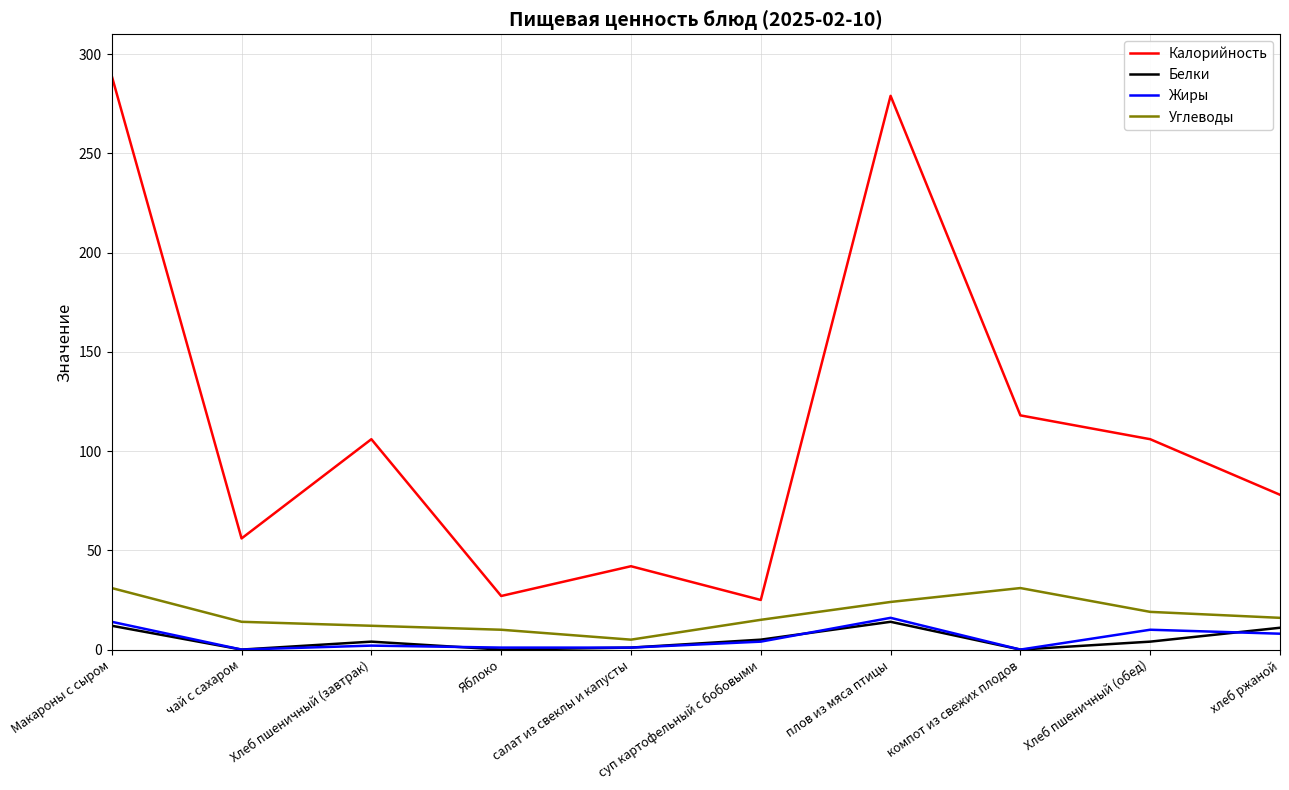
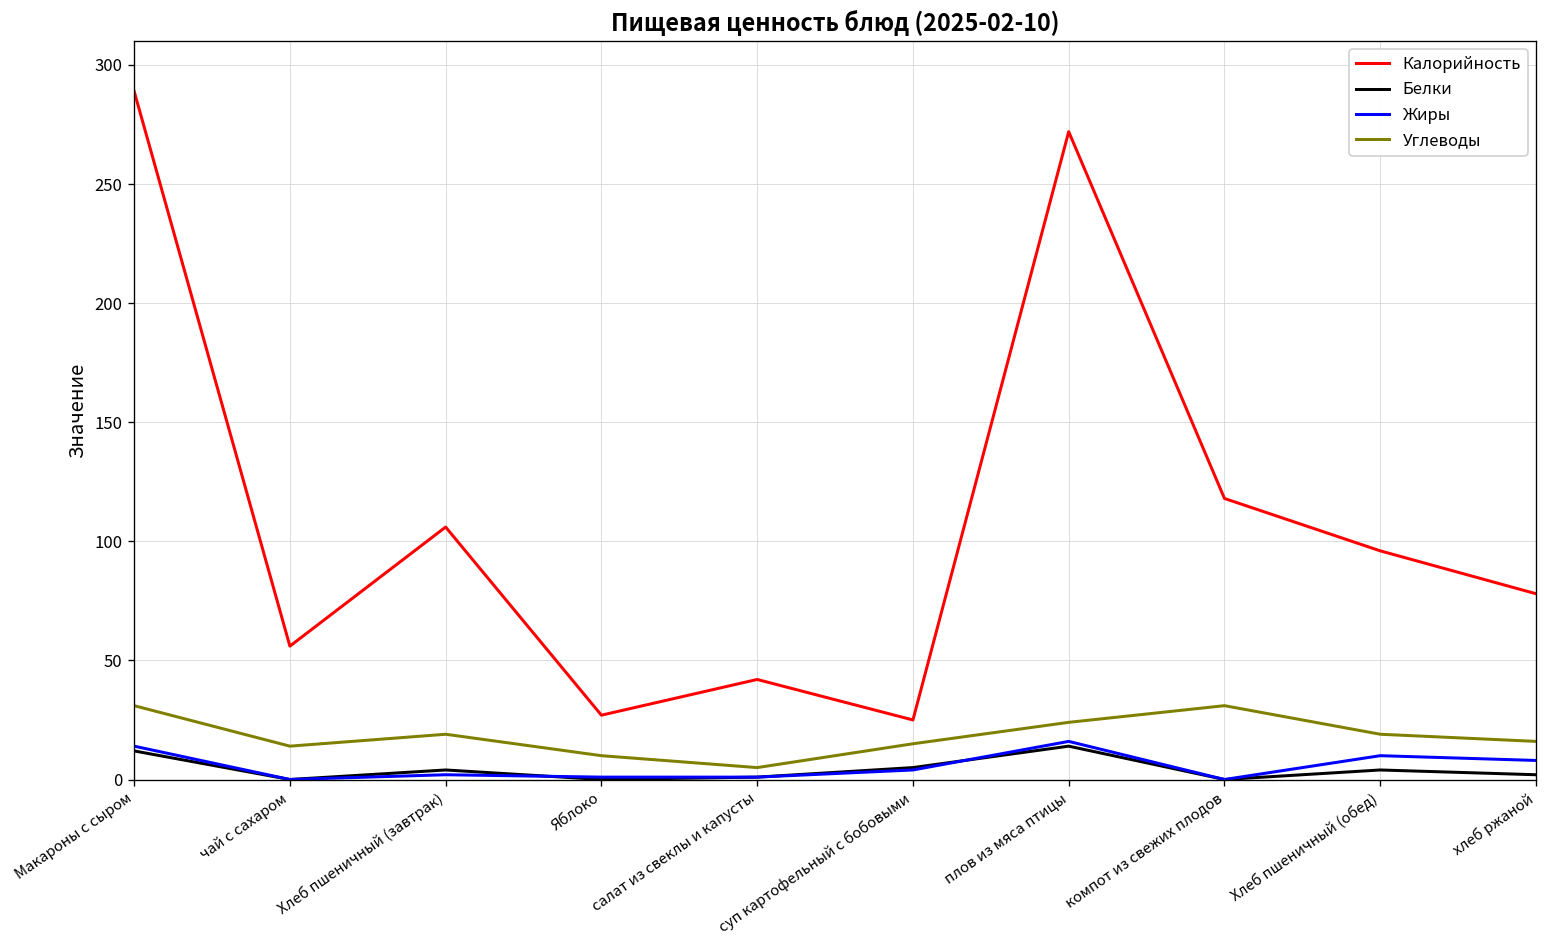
  {
    "Калорийность": {
      "Макароны с сыром": 289,
      "чай с сахаром": 56,
      "Хлеб пшеничный (завтрак)": 106,
      "Яблоко": 27,
      "салат из свеклы и капусты": 42,
      "суп картофельный с бобовыми": 25,
-     "плов из мяса птицы": 279,
+     "плов из мяса птицы": 272,
      "компот из свежих плодов": 118,
-     "Хлеб пшеничный (обед)": 106,
+     "Хлеб пшеничный (обед)": 96,
      "хлеб ржаной": 78
    },
    "Белки": {
      "Макароны с сыром": 12,
      "Хлеб пшеничный (завтрак)": 4,
      "плов из мяса птицы": 14,
      "Хлеб пшеничный (обед)": 4,
-     "хлеб ржаной": 11
+     "хлеб ржаной": 2
    },
    "Жиры": {
      "Макароны с сыром": 14,
      "Хлеб пшеничный (завтрак)": 2,
      "плов из мяса птицы": 16,
      "Хлеб пшеничный (обед)": 10,
      "хлеб ржаной": 8
    },
    "Углеводы": {
      "Макароны с сыром": 31,
      "чай с сахаром": 14,
-     "Хлеб пшеничный (завтрак)": 12,
+     "Хлеб пшеничный (завтрак)": 19,
      "Яблоко": 10,
      "салат из свеклы и капусты": 5,
      "суп картофельный с бобовыми": 15,
      "плов из мяса птицы": 24,
      "компот из свежих плодов": 31,
      "Хлеб пшеничный (обед)": 19,
      "хлеб ржаной": 16
    }
  }
